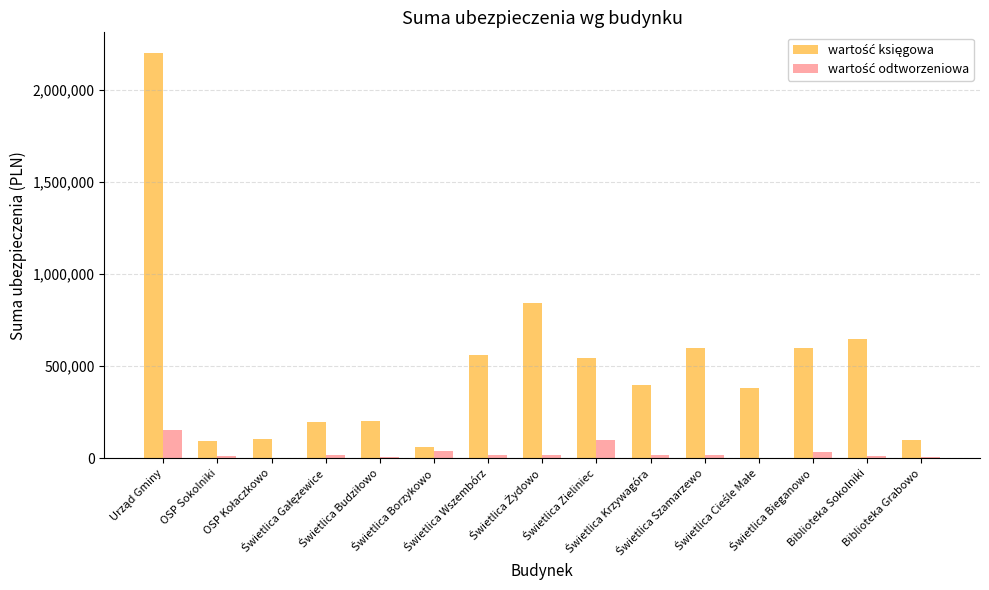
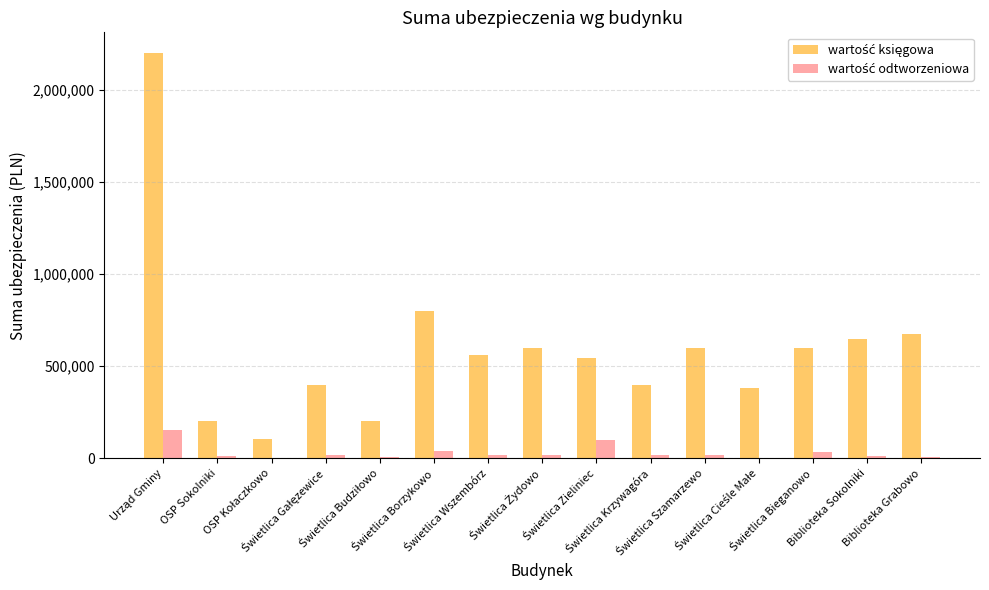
  {
    "wartość księgowa": {
      "Urząd Gminy": "2,200,000",
-     "OSP Sokolniki": "100,000",
+     "OSP Sokolniki": "200,000",
      "OSP Kołaczkowo": "110,000",
-     "Świetlica Gałęzewice": "200,000",
+     "Świetlica Gałęzewice": "400,000",
      "Świetlica Budziłowo": "200,000",
-     "Świetlica Borzykowo": "60,000",
+     "Świetlica Borzykowo": "800,000",
      "Świetlica Wszembórz": "560,000",
-     "Świetlica Żydowo": "840,000",
+     "Świetlica Żydowo": "600,000",
      "Świetlica Zieliniec": "540,000",
      "Świetlica Krzywagóra": "400,000",
      "Świetlica Szamarzewo": "600,000",
      "Świetlica Cieśle Małe": "380,000",
      "Świetlica Bieganowo": "600,000",
      "Biblioteka Sokolniki": "640,000",
-     "Biblioteka Grabowo": "100,000"
+     "Biblioteka Grabowo": "670,000"
    },
    "wartość odtworzeniowa": {
      "Urząd Gminy": "150,000",
      "OSP Sokolniki": "10,000",
      "Świetlica Gałęzewice": "20,000",
      "Świetlica Borzykowo": "40,000",
      "Świetlica Wszembórz": "20,000",
      "Świetlica Żydowo": "20,000",
      "Świetlica Zieliniec": "100,000",
      "Świetlica Krzywagóra": "20,000",
      "Świetlica Szamarzewo": "20,000",
      "Świetlica Bieganowo": "40,000"
    }
  }
